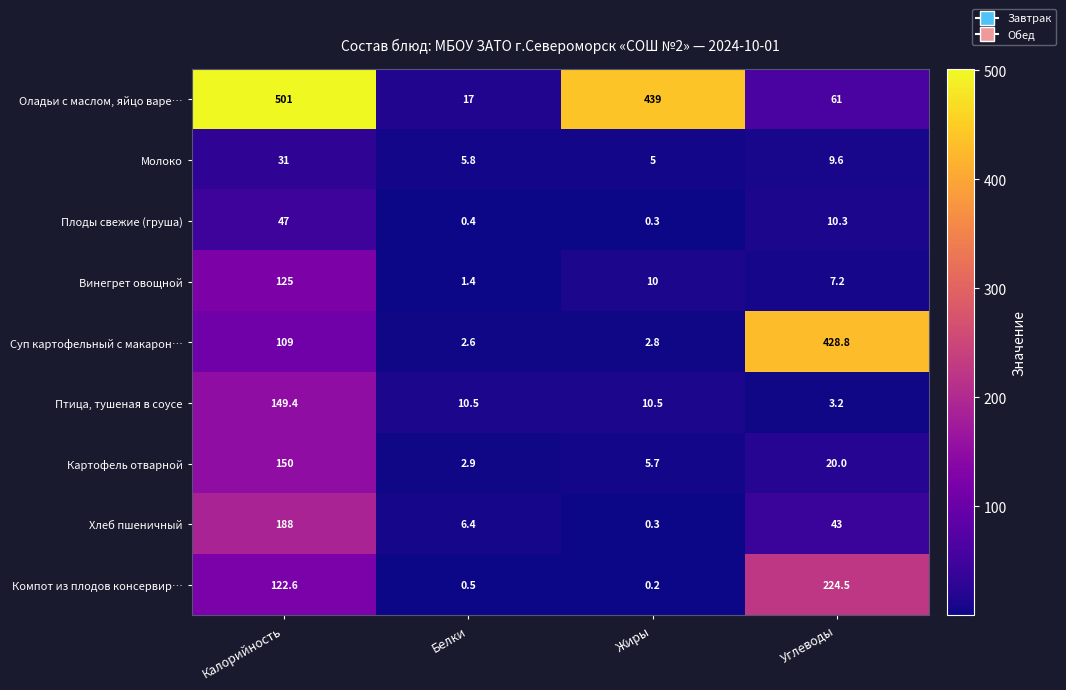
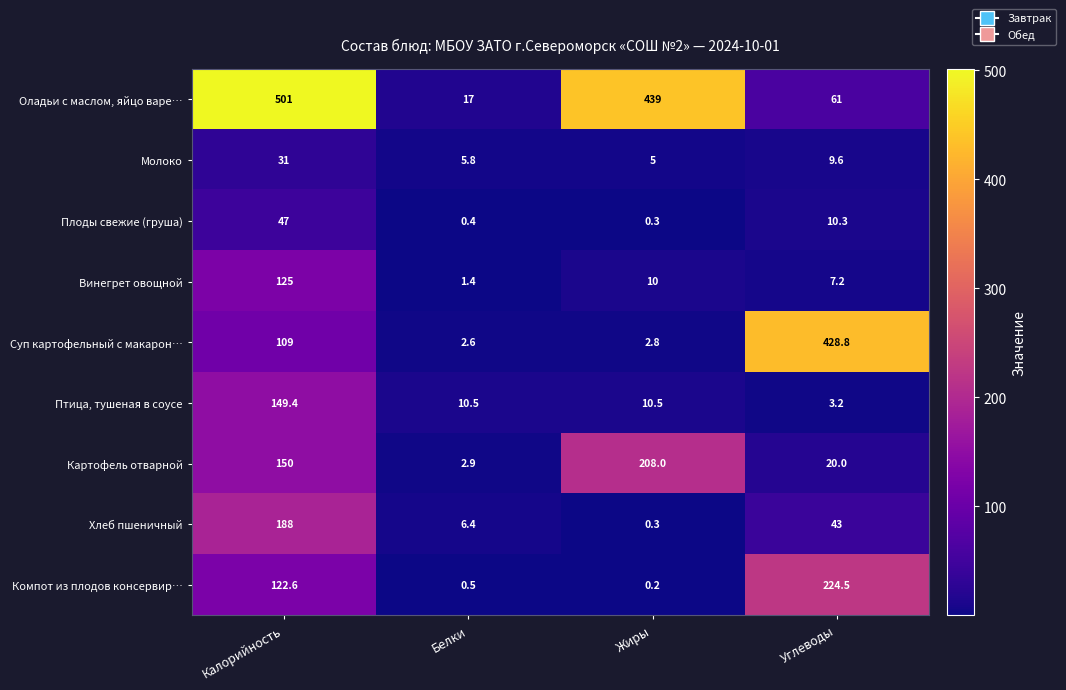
  {
    "Оладьи с маслом, яйцо варе…": {
      "Калорийность": 501,
      "Белки": 17,
      "Жиры": 439,
      "Углеводы": 61
    },
    "Молоко": {
      "Калорийность": 31,
      "Белки": 5.8,
      "Жиры": 5,
      "Углеводы": 9.6
    },
    "Плоды свежие (груша)": {
      "Калорийность": 47,
      "Белки": 0.4,
      "Жиры": 0.3,
      "Углеводы": 10.3
    },
    "Винегрет овощной": {
      "Калорийность": 125,
      "Белки": 1.4,
      "Жиры": 10,
      "Углеводы": 7.2
    },
    "Суп картофельный с макарон…": {
      "Калорийность": 109,
      "Белки": 2.6,
      "Жиры": 2.8,
      "Углеводы": 428.8
    },
    "Птица, тушеная в соусе": {
      "Калорийность": 149.4,
      "Белки": 10.5,
      "Жиры": 10.5,
      "Углеводы": 3.2
    },
    "Картофель отварной": {
      "Калорийность": 150,
      "Белки": 2.9,
-     "Жиры": 5.7,
+     "Жиры": 208.0,
      "Углеводы": 20.0
    },
    "Хлеб пшеничный": {
      "Калорийность": 188,
      "Белки": 6.4,
      "Жиры": 0.3,
      "Углеводы": 43
    },
    "Компот из плодов консервир…": {
      "Калорийность": 122.6,
      "Белки": 0.5,
      "Жиры": 0.2,
      "Углеводы": 224.5
    }
  }
